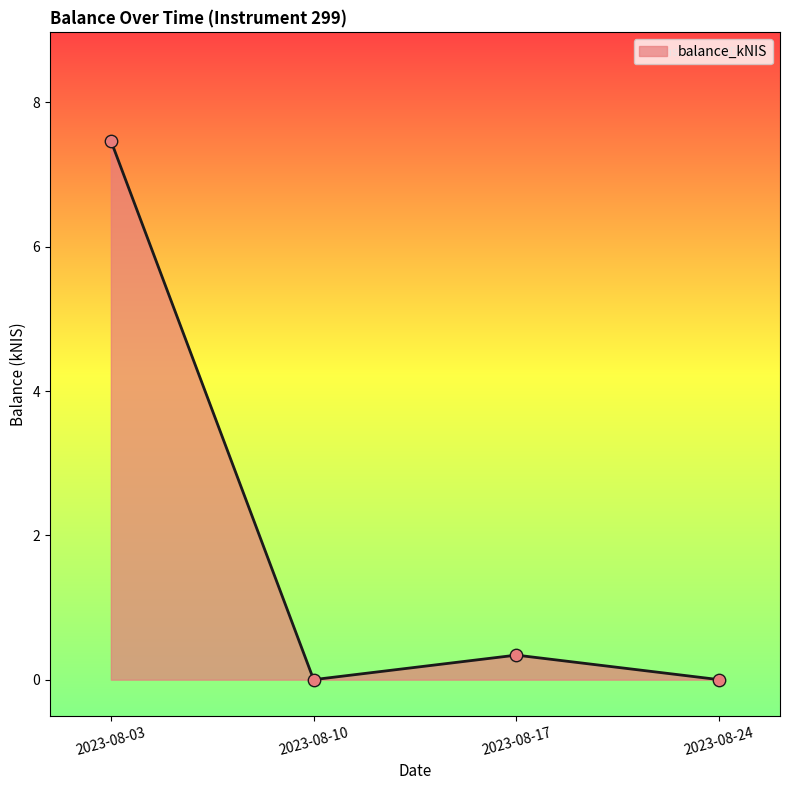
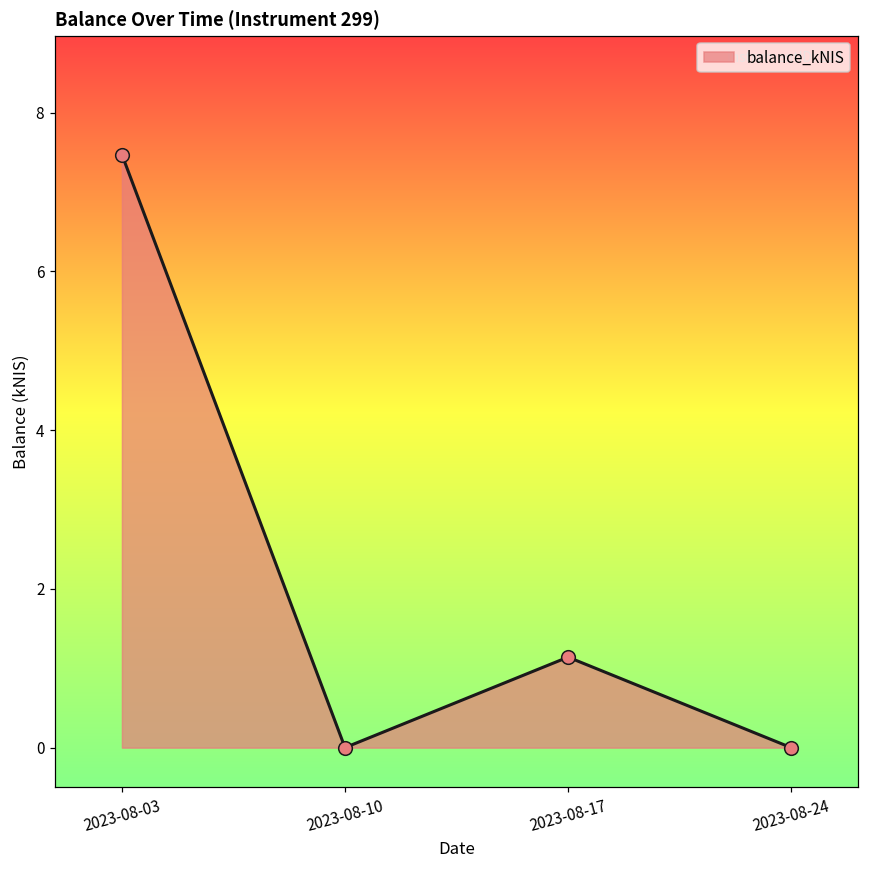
  {
    "2023-08-03": 7.5,
    "2023-08-10": 0.0,
-   "2023-08-17": 0.3,
+   "2023-08-17": 1.1,
    "2023-08-24": 0.0
  }
